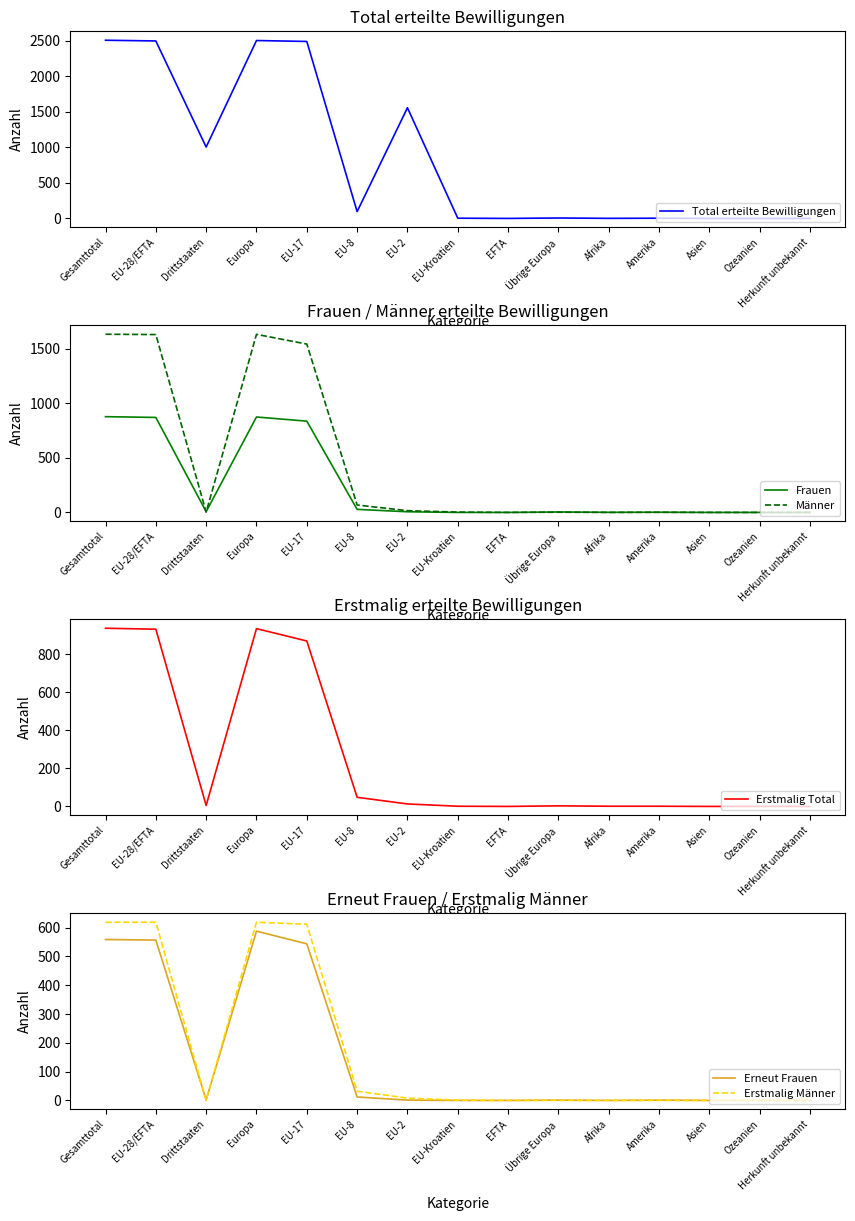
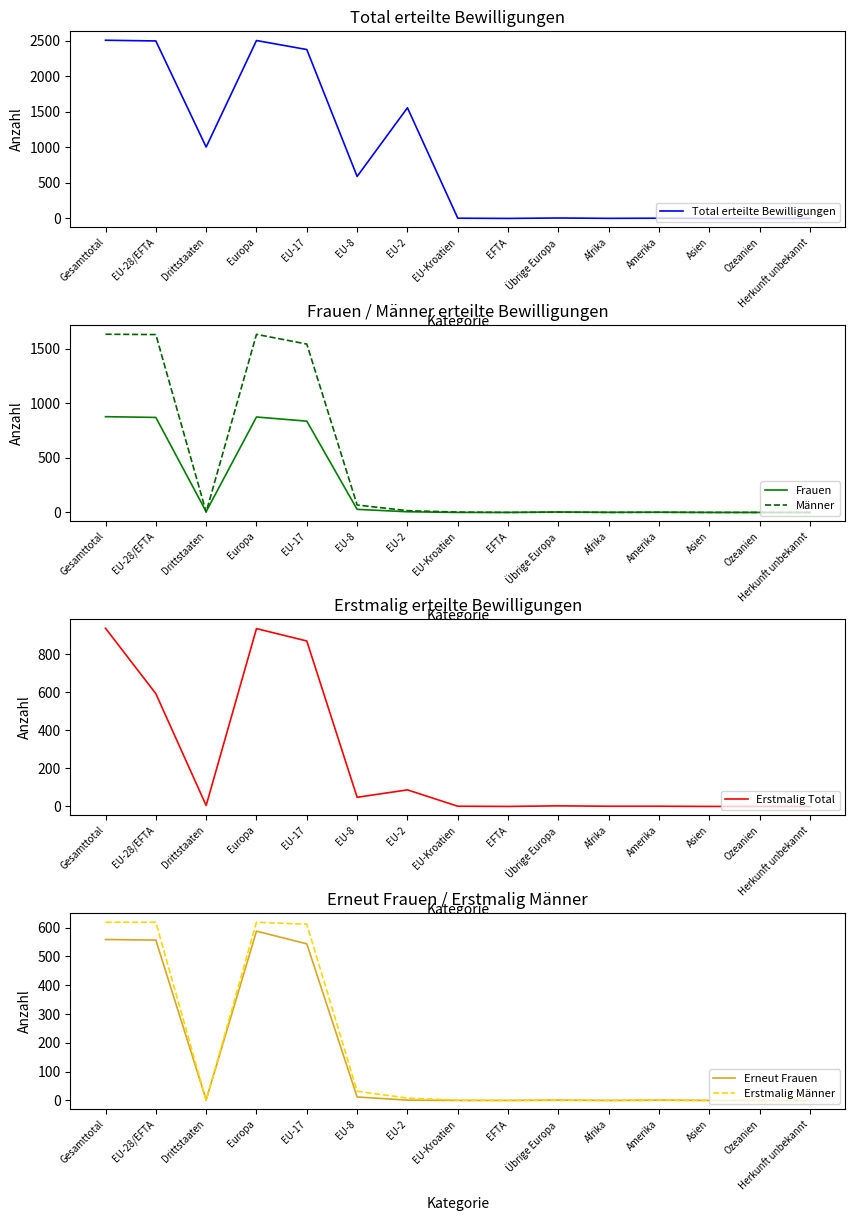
  {
    "Total erteilte Bewilligungen": {
      "Gesamttotal": 2500,
      "EU-28/EFTA": 2500,
      "Drittstaaten": 1000,
      "Europa": 2500,
-     "EU-17": 2500,
-     "EU-8": 100,
+     "EU-17": 2400,
+     "EU-8": 600,
      "EU-2": 1600,
      "EU-Kroatien": 0,
      "EFTA": 0,
      "Übrige Europa": 0,
      "Afrika": 0
    },
    "Erstmalig erteilte Bewilligungen": {
      "Gesamttotal": 940,
-     "EU-28/EFTA": 930,
+     "EU-28/EFTA": 590,
      "Drittstaaten": 10,
      "Europa": 940,
      "EU-17": 870,
      "EU-8": 50,
-     "EU-2": 10,
+     "EU-2": 90,
      "EU-Kroatien": 0,
      "EFTA": 0,
      "Übrige Europa": 0,
      "Afrika": 0,
      "Amerika": 0,
      "Asien": 0
    },
    "Erneut Frauen / Erstmalig Männer": {
      "Erneut Frauen": {
        "Gesamttotal": 560,
        "EU-28/EFTA": 560,
        "Europa": 590,
        "EU-17": 540,
        "EU-8": 10
      },
      "Erstmalig Männer": {
        "Gesamttotal": 620,
        "EU-28/EFTA": 620,
        "Europa": 620,
        "EU-17": 610,
        "EU-8": 30
      }
    }
  }
